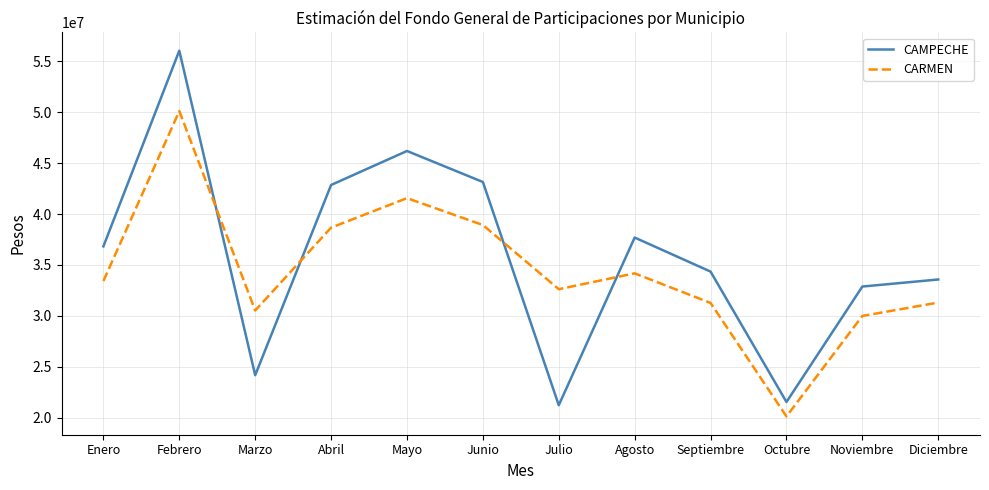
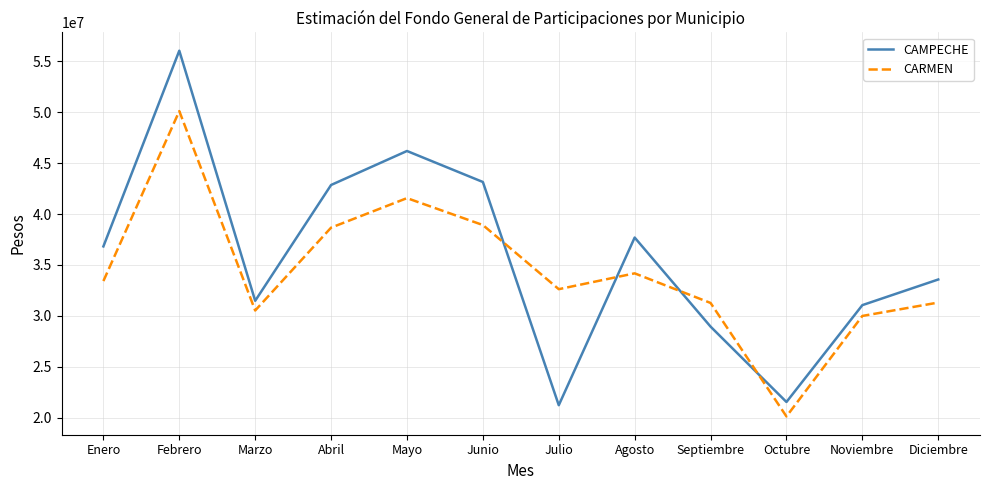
  {
    "CAMPECHE": {
      "Enero": 36800000,
      "Febrero": 56000000,
-     "Marzo": 24200000,
+     "Marzo": 31500000,
      "Abril": 42900000,
      "Mayo": 46200000,
      "Junio": 43100000,
      "Julio": 21200000,
      "Agosto": 37700000,
-     "Septiembre": 34300000,
+     "Septiembre": 28900000,
      "Octubre": 21500000,
-     "Noviembre": 32900000,
+     "Noviembre": 31100000,
      "Diciembre": 33600000
    },
    "CARMEN": {
      "Enero": 33400000,
      "Febrero": 50100000,
      "Marzo": 30500000,
      "Abril": 38700000,
      "Mayo": 41600000,
      "Junio": 38900000,
      "Julio": 32600000,
      "Agosto": 34200000,
      "Septiembre": 31300000,
      "Octubre": 20100000,
      "Noviembre": 30000000,
      "Diciembre": 31300000
    }
  }
